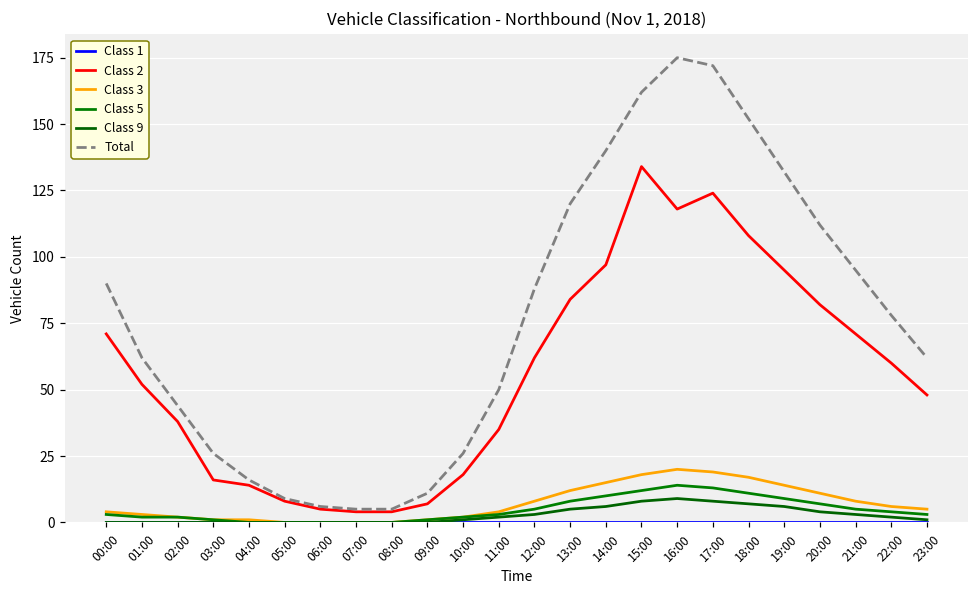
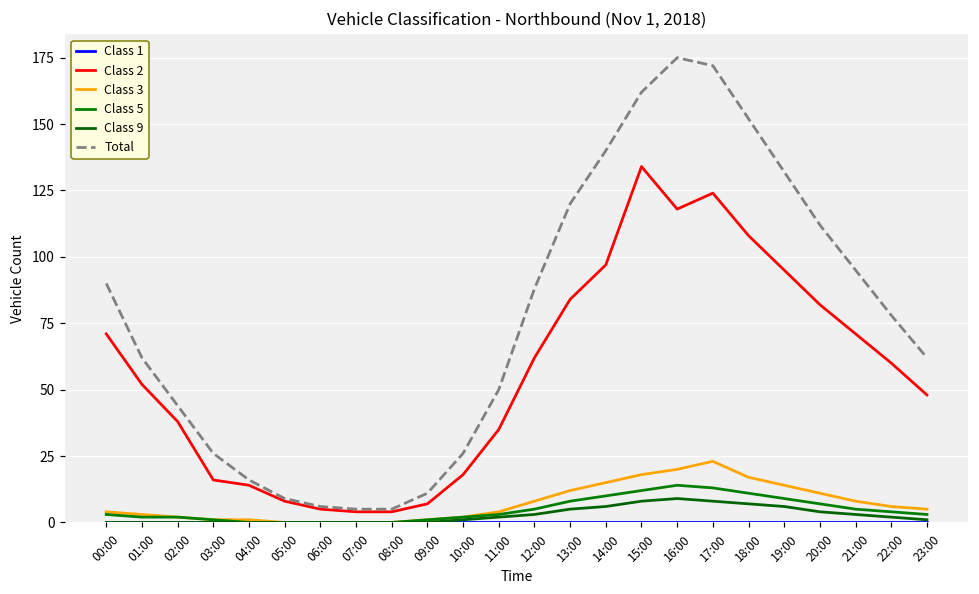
  {
    "Class 1": {
      "11:00": 0,
      "12:00": 0,
      "13:00": 0,
      "14:00": 0,
      "15:00": 0,
      "16:00": 0,
      "17:00": 0,
      "18:00": 0,
      "19:00": 0,
      "20:00": 0,
      "21:00": 0,
      "22:00": 0
    },
    "Class 2": {
      "00:00": 71,
      "01:00": 52,
      "02:00": 38,
      "03:00": 16,
      "04:00": 14,
      "09:00": 7,
      "10:00": 18,
      "11:00": 35,
      "12:00": 62,
      "13:00": 84,
      "14:00": 97,
      "15:00": 134,
      "16:00": 118,
      "17:00": 124,
      "18:00": 108,
      "19:00": 95,
      "20:00": 82,
      "21:00": 71,
      "22:00": 60,
      "23:00": 48
    },
    "Class 3": {
      "12:00": 8,
      "13:00": 12,
      "14:00": 15,
      "15:00": 18,
      "16:00": 20,
-     "17:00": 19,
+     "17:00": 23,
      "18:00": 17,
      "19:00": 14,
      "20:00": 11,
      "21:00": 8,
      "22:00": 6,
      "23:00": 5
    },
    "Total": {
      "00:00": 90,
      "01:00": 62,
      "02:00": 44,
      "03:00": 26,
      "04:00": 16,
      "09:00": 11,
      "10:00": 26,
      "11:00": 50,
      "12:00": 88,
      "13:00": 120,
      "14:00": 140,
      "15:00": 162,
      "16:00": 175,
      "17:00": 172,
      "18:00": 152,
      "19:00": 132,
      "20:00": 112,
      "21:00": 95,
      "22:00": 78,
      "23:00": 62
    }
  }
